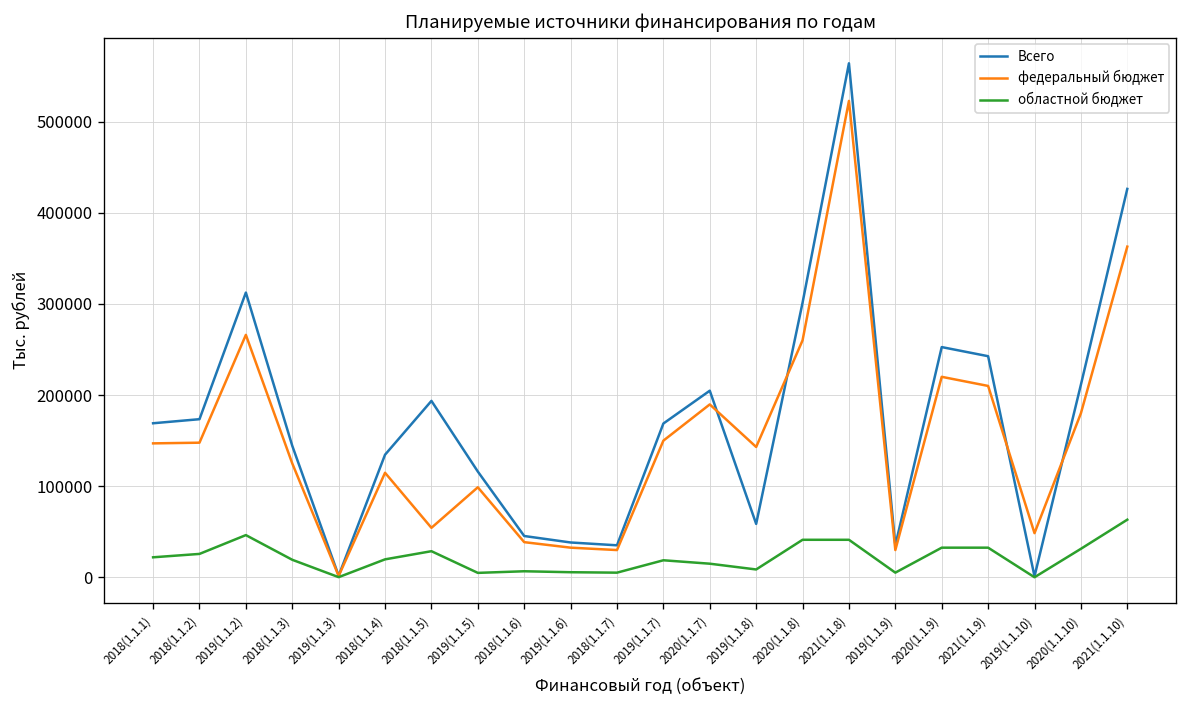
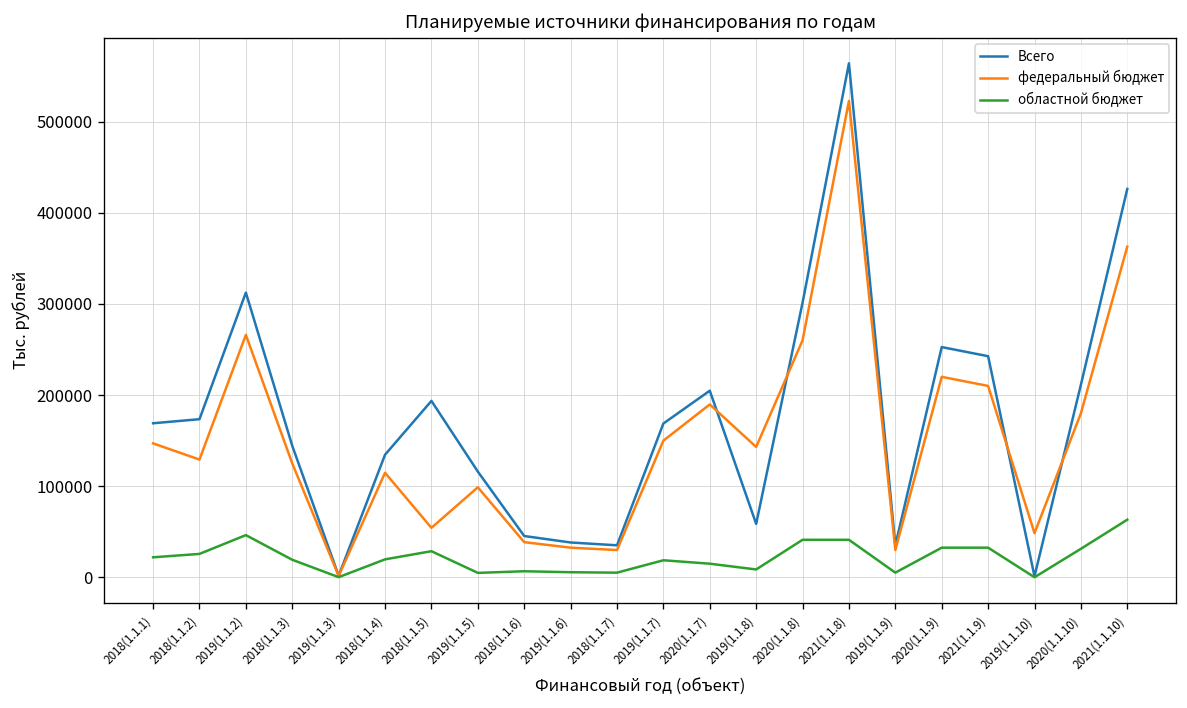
  {
    "Всего": {
      "2018(1.1.1)": 170000,
      "2018(1.1.2)": 170000,
      "2019(1.1.2)": 310000,
      "2018(1.1.3)": 140000,
      "2018(1.1.4)": 130000,
      "2018(1.1.5)": 190000,
      "2019(1.1.5)": 120000,
      "2018(1.1.6)": 50000,
      "2019(1.1.6)": 40000,
      "2018(1.1.7)": 40000,
      "2019(1.1.7)": 170000,
      "2020(1.1.7)": 200000,
      "2019(1.1.8)": 60000,
      "2020(1.1.8)": 300000,
      "2021(1.1.8)": 560000,
      "2019(1.1.9)": 40000,
      "2020(1.1.9)": 250000,
      "2021(1.1.9)": 240000,
      "2020(1.1.10)": 210000,
      "2021(1.1.10)": 430000
    },
    "федеральный бюджет": {
      "2018(1.1.1)": 150000,
-     "2018(1.1.2)": 150000,
+     "2018(1.1.2)": 130000,
      "2019(1.1.2)": 270000,
      "2018(1.1.3)": 130000,
      "2018(1.1.4)": 110000,
      "2018(1.1.5)": 50000,
      "2019(1.1.5)": 100000,
      "2018(1.1.6)": 40000,
      "2019(1.1.6)": 30000,
      "2018(1.1.7)": 30000,
      "2019(1.1.7)": 150000,
      "2020(1.1.7)": 190000,
      "2019(1.1.8)": 140000,
      "2020(1.1.8)": 260000,
      "2021(1.1.8)": 520000,
      "2019(1.1.9)": 30000,
      "2020(1.1.9)": 220000,
      "2021(1.1.9)": 210000,
      "2019(1.1.10)": 50000,
      "2020(1.1.10)": 180000,
      "2021(1.1.10)": 360000
    },
    "областной бюджет": {
      "2018(1.1.1)": 20000,
      "2018(1.1.2)": 30000,
      "2019(1.1.2)": 50000,
      "2018(1.1.3)": 20000,
      "2018(1.1.4)": 20000,
      "2018(1.1.5)": 30000,
      "2019(1.1.5)": 0,
      "2018(1.1.6)": 10000,
      "2019(1.1.6)": 10000,
      "2018(1.1.7)": 10000,
      "2019(1.1.7)": 20000,
      "2020(1.1.7)": 20000,
      "2019(1.1.8)": 10000,
      "2020(1.1.8)": 40000,
      "2021(1.1.8)": 40000,
      "2019(1.1.9)": 10000,
      "2020(1.1.9)": 30000,
      "2021(1.1.9)": 30000,
      "2020(1.1.10)": 30000,
      "2021(1.1.10)": 60000
    }
  }
